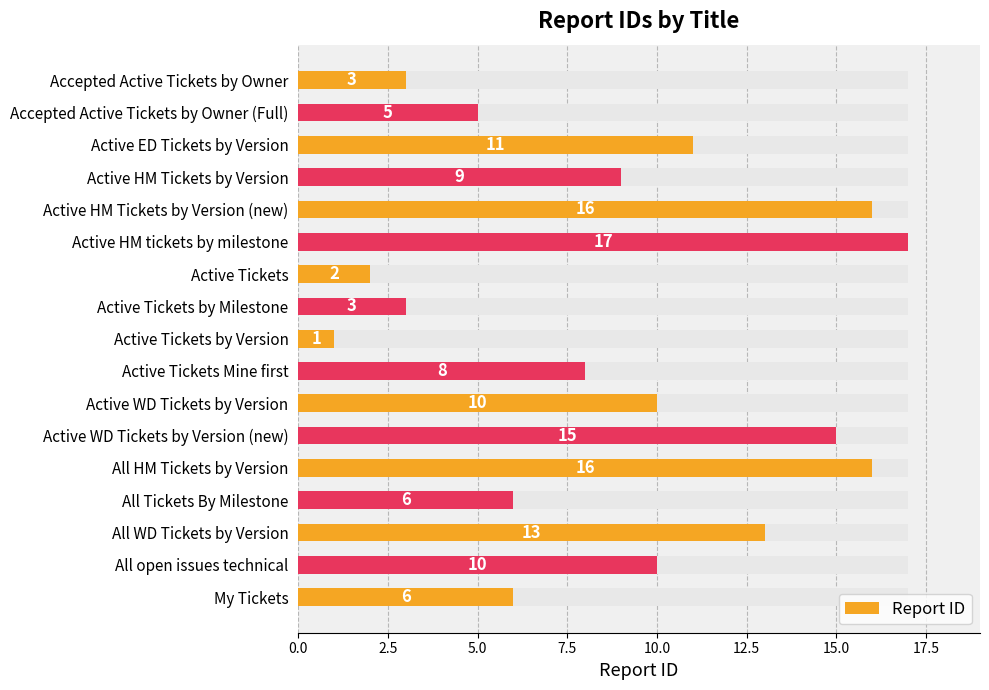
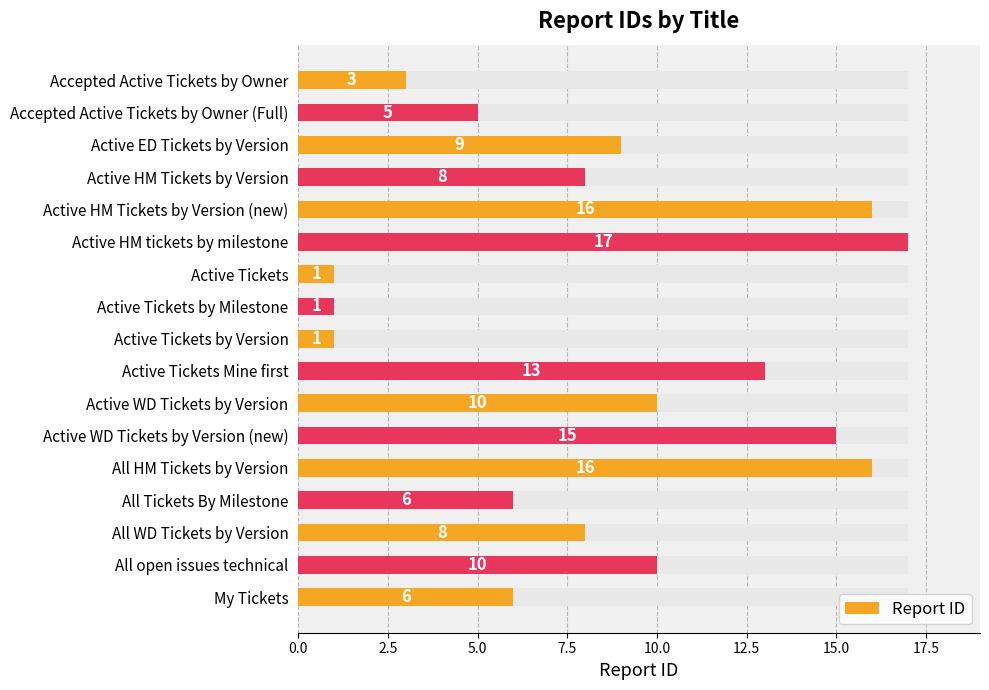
  {
    "Report ID": {
-     "Active ED Tickets by Version": 11,
-     "Active HM Tickets by Version": 9,
+     "Active ED Tickets by Version": 9,
+     "Active HM Tickets by Version": 8,
      "Active HM tickets by milestone": 17,
-     "Active Tickets": 2,
-     "Active Tickets by Milestone": 3,
-     "Active Tickets Mine first": 8,
-     "All WD Tickets by Version": 13
+     "Active Tickets": 1,
+     "Active Tickets by Milestone": 1,
+     "Active Tickets Mine first": 13,
+     "All WD Tickets by Version": 8
    }
  }
